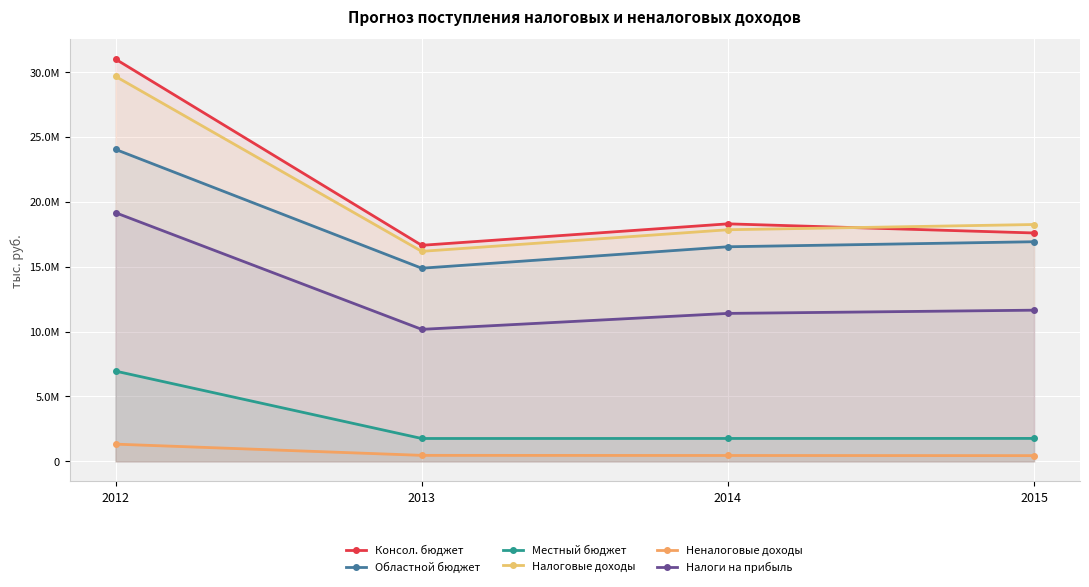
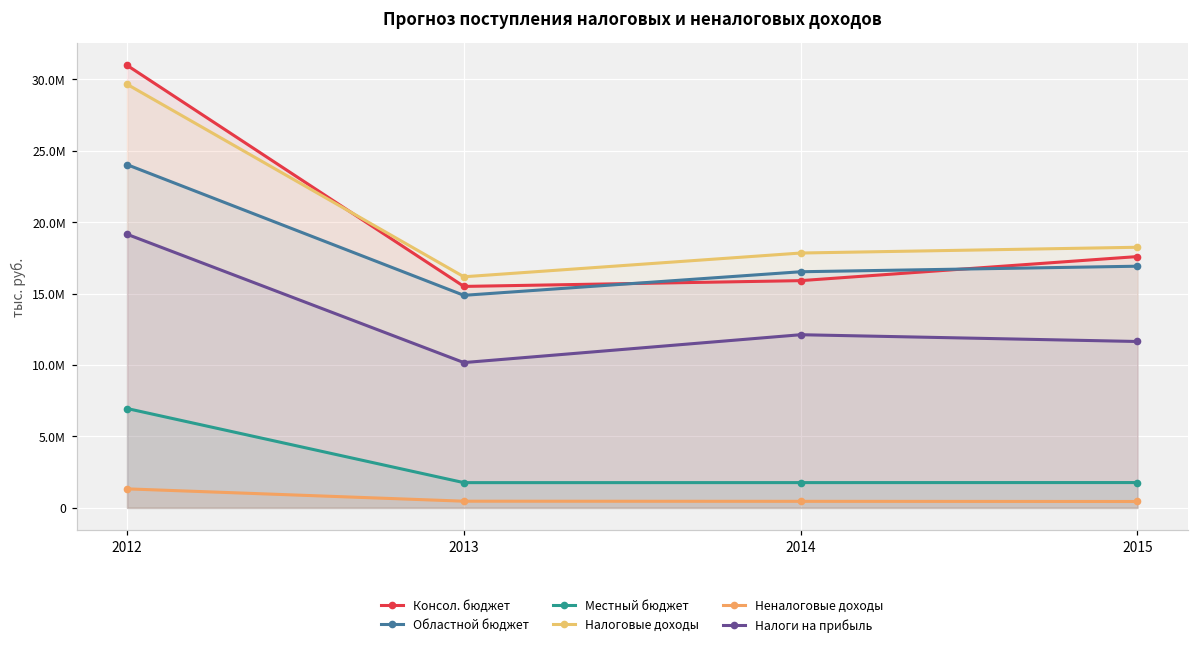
  {
    "Консол. бюджет": {
      "2012": 31000000,
-     "2013": 16600000,
-     "2014": 18300000,
+     "2013": 15500000,
+     "2014": 15900000,
      "2015": 17600000
    },
    "Налоги на прибыль": {
      "2012": 19200000,
      "2013": 10200000,
-     "2014": 11400000,
+     "2014": 12100000,
      "2015": 11600000
    }
  }
